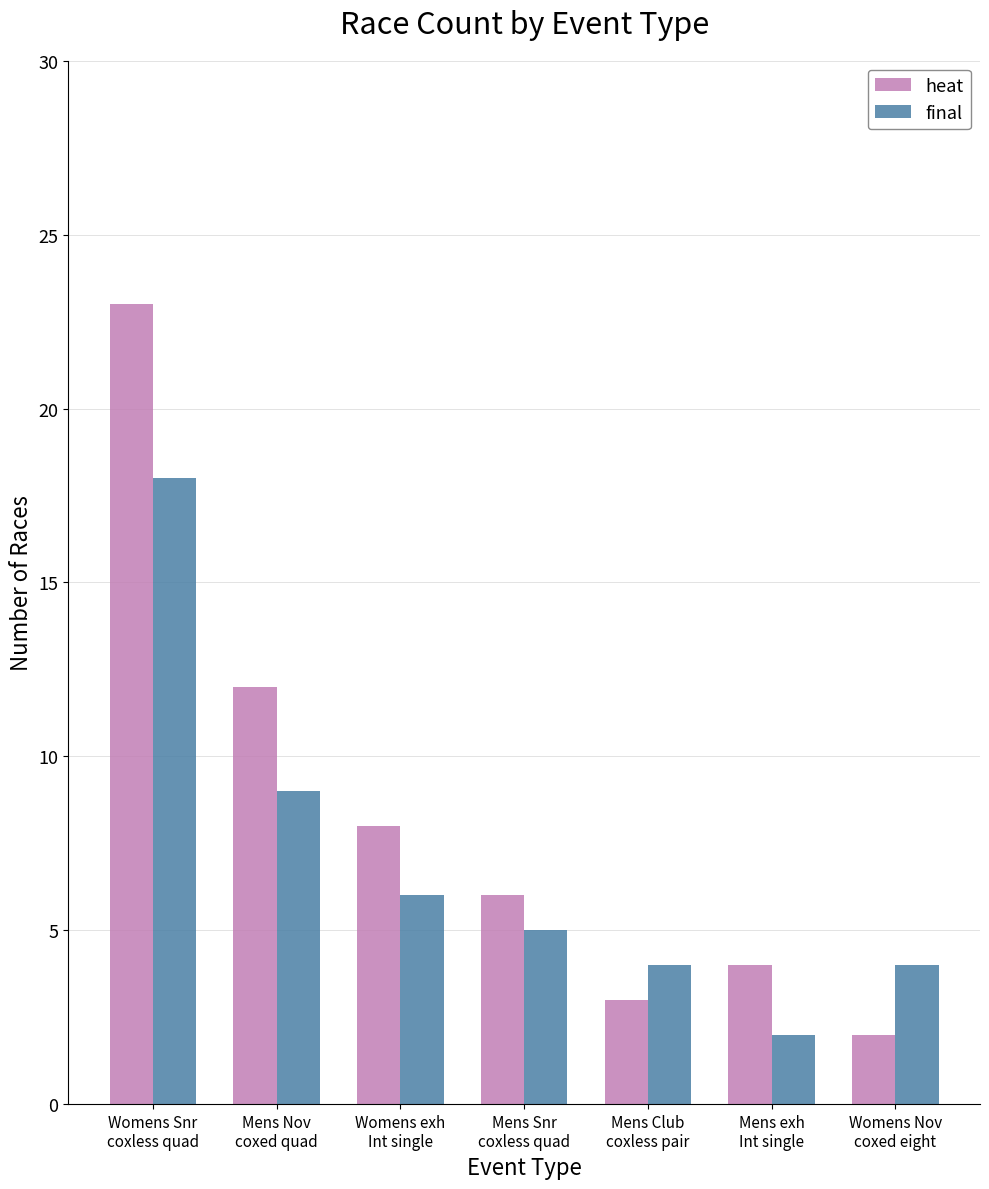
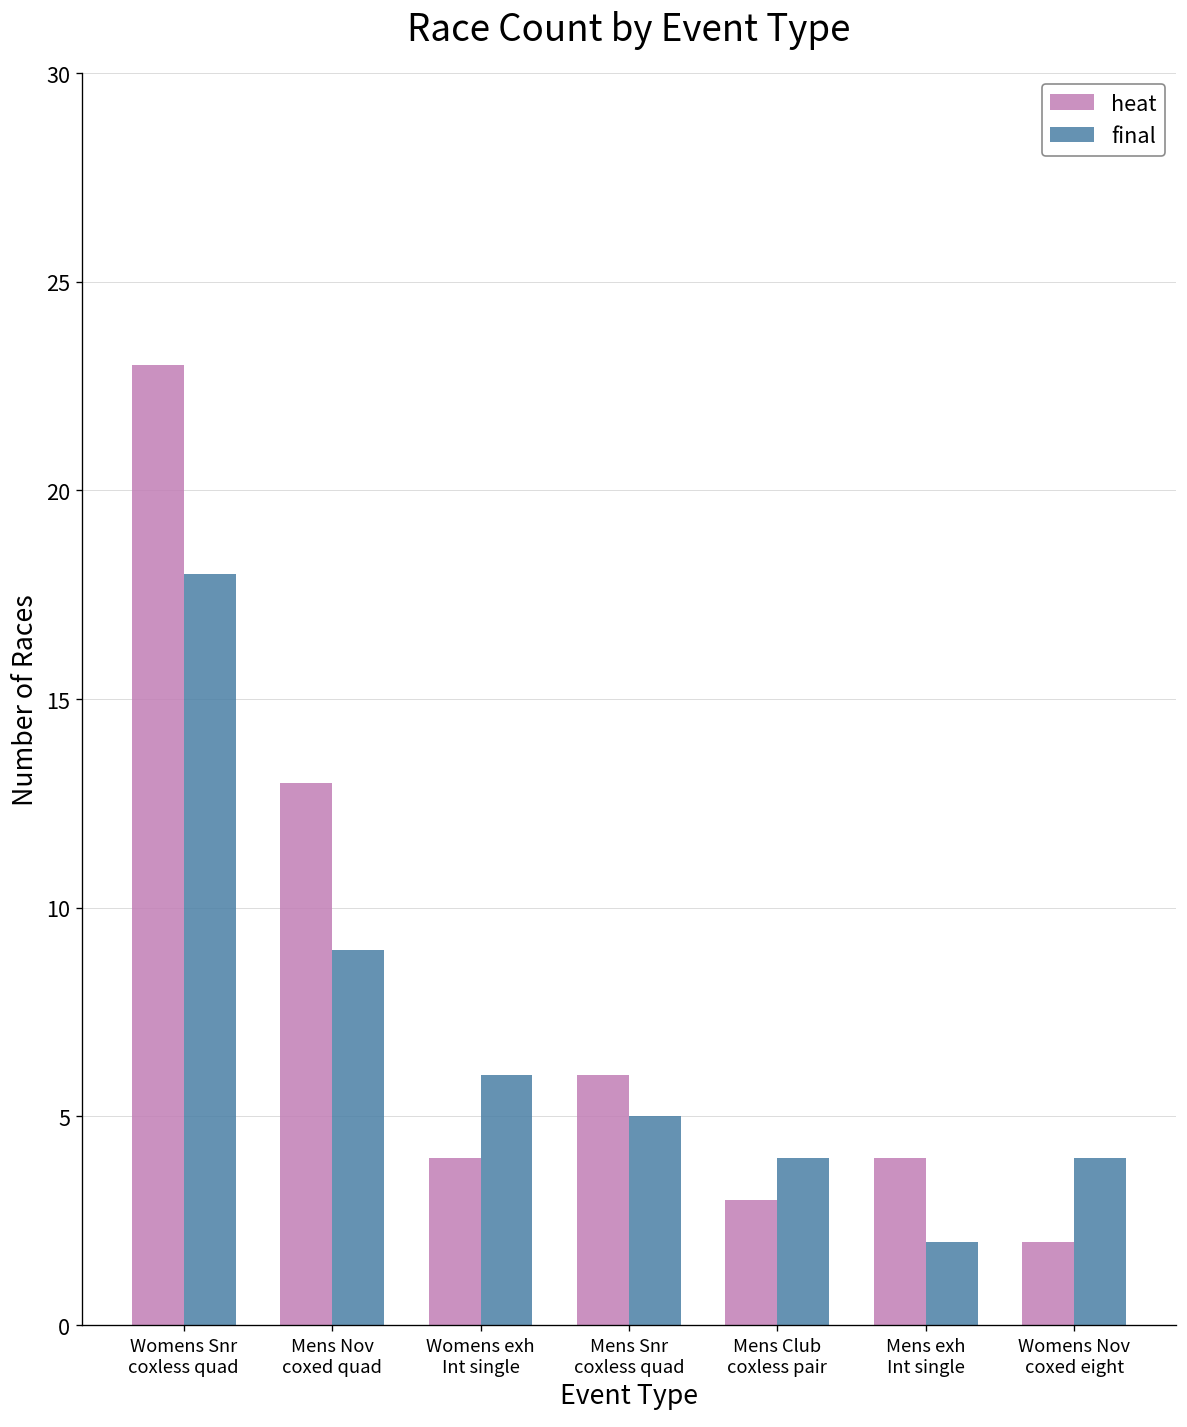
  {
    "heat": {
      "Womens Snr coxless quad": 23,
-     "Mens Nov coxed quad": 12,
-     "Womens exh Int single": 8,
+     "Mens Nov coxed quad": 13,
+     "Womens exh Int single": 4,
      "Mens Snr coxless quad": 6,
      "Mens Club coxless pair": 3,
      "Mens exh Int single": 4,
      "Womens Nov coxed eight": 2
    },
    "final": {
      "Womens Snr coxless quad": 18,
      "Mens Nov coxed quad": 9,
      "Womens exh Int single": 6,
      "Mens Snr coxless quad": 5,
      "Mens Club coxless pair": 4,
      "Mens exh Int single": 2,
      "Womens Nov coxed eight": 4
    }
  }
